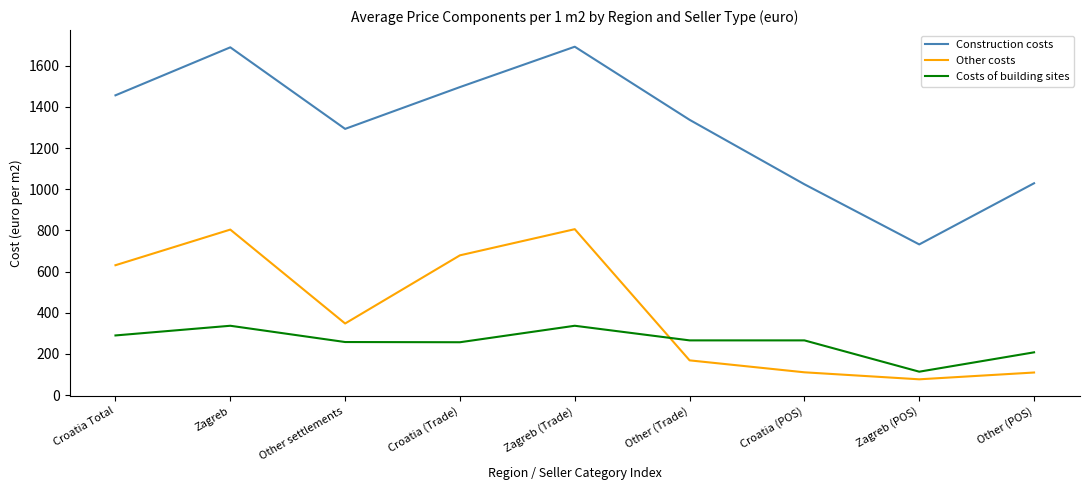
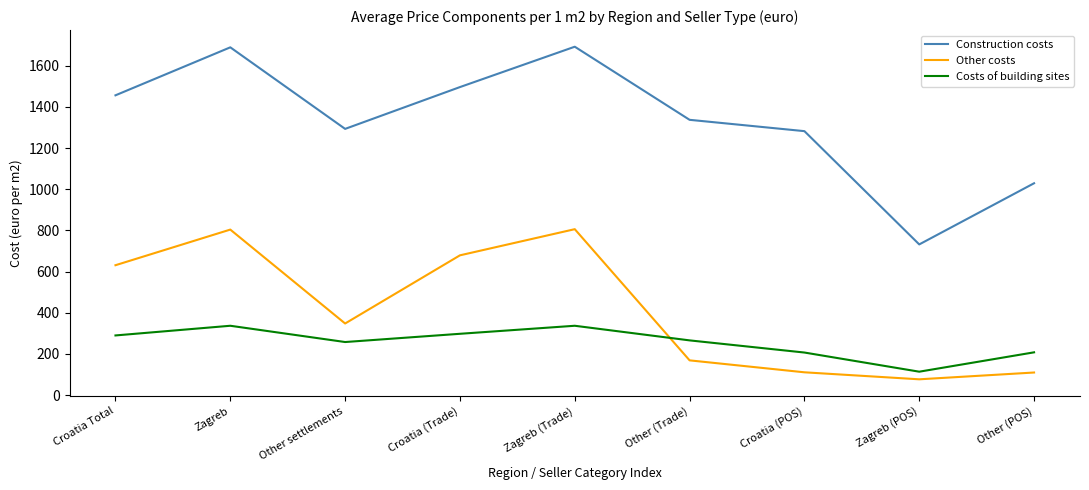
  {
    "Construction costs": {
      "Croatia Total": 1460,
      "Zagreb": 1690,
      "Other settlements": 1290,
      "Croatia (Trade)": 1500,
      "Zagreb (Trade)": 1690,
      "Other (Trade)": 1340,
-     "Croatia (POS)": 1020,
+     "Croatia (POS)": 1280,
      "Zagreb (POS)": 730,
      "Other (POS)": 1030
    },
    "Other costs": {
      "Croatia Total": 630,
      "Zagreb": 800,
      "Other settlements": 350,
      "Croatia (Trade)": 680,
      "Zagreb (Trade)": 810,
      "Other (Trade)": 170,
      "Croatia (POS)": 110,
      "Zagreb (POS)": 80,
      "Other (POS)": 110
    },
    "Costs of building sites": {
      "Croatia Total": 290,
      "Zagreb": 340,
      "Other settlements": 260,
-     "Croatia (Trade)": 260,
+     "Croatia (Trade)": 300,
      "Zagreb (Trade)": 340,
      "Other (Trade)": 270,
-     "Croatia (POS)": 270,
+     "Croatia (POS)": 210,
      "Zagreb (POS)": 110,
      "Other (POS)": 210
    }
  }
